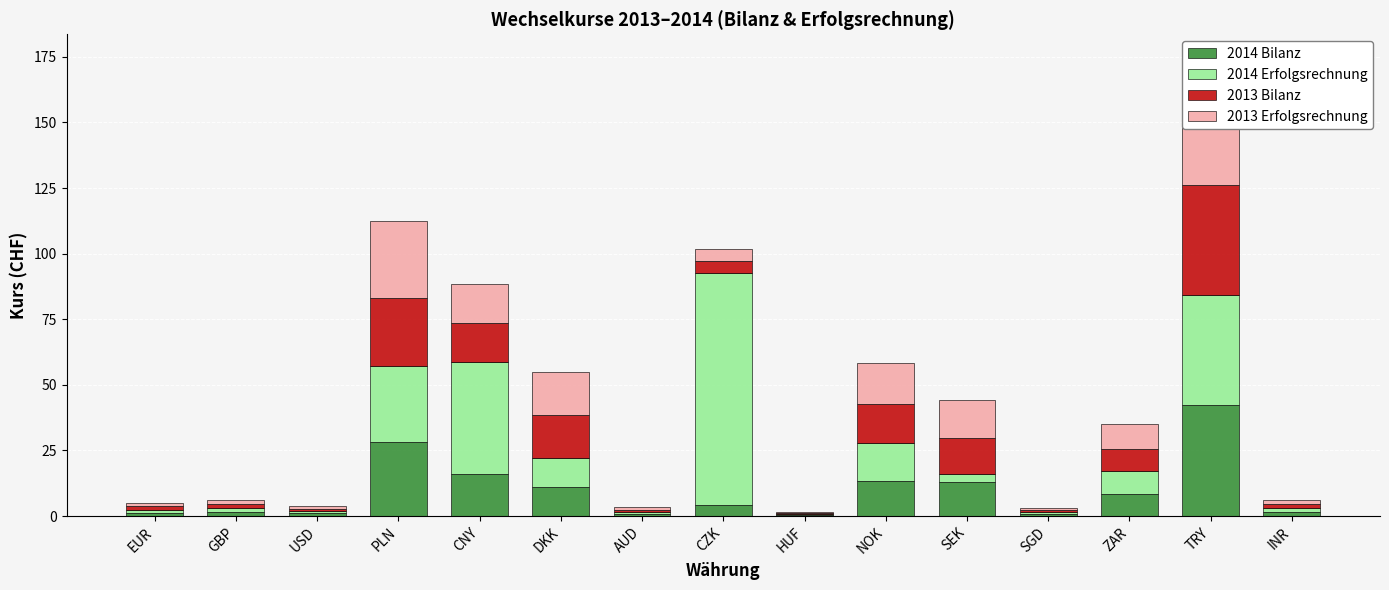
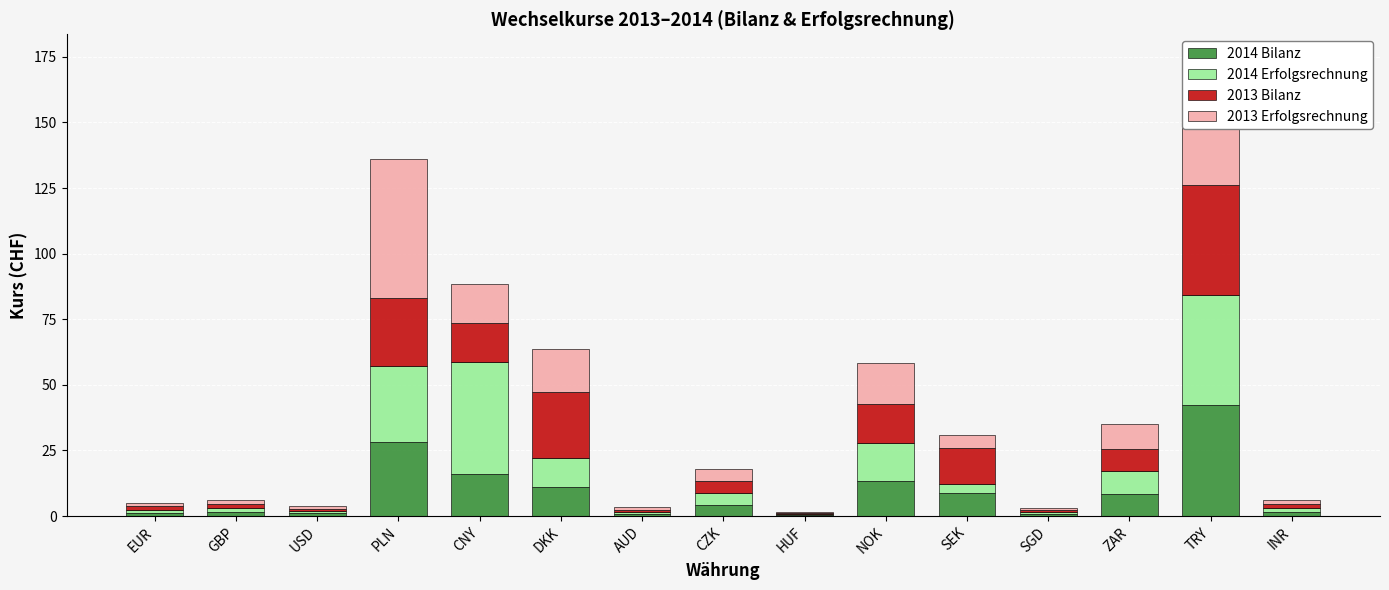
  {
    "2014 Bilanz": {
      "EUR": 1,
      "GBP": 2,
      "USD": 1,
      "PLN": 28,
      "CNY": 16,
      "DKK": 11,
      "CZK": 4,
      "NOK": 13,
-     "SEK": 13,
+     "SEK": 9,
      "ZAR": 9,
      "TRY": 42,
      "INR": 2
    },
    "2014 Erfolgsrechnung": {
      "EUR": 1,
      "GBP": 2,
      "PLN": 29,
      "CNY": 43,
      "DKK": 11,
-     "CZK": 88,
+     "CZK": 4,
      "NOK": 15,
      "SEK": 3,
      "ZAR": 8,
      "TRY": 42,
      "INR": 2
    },
    "2013 Bilanz": {
      "EUR": 1,
      "GBP": 1,
      "PLN": 26,
      "CNY": 15,
-     "DKK": 16,
+     "DKK": 25,
      "CZK": 4,
      "NOK": 15,
      "SEK": 14,
      "ZAR": 8,
      "TRY": 42,
      "INR": 1
    },
    "2013 Erfolgsrechnung": {
      "EUR": 1,
      "GBP": 1,
-     "PLN": 29,
+     "PLN": 53,
      "CNY": 15,
      "DKK": 17,
      "CZK": 5,
      "NOK": 16,
-     "SEK": 14,
+     "SEK": 5,
      "ZAR": 10,
      "INR": 2
    }
  }
